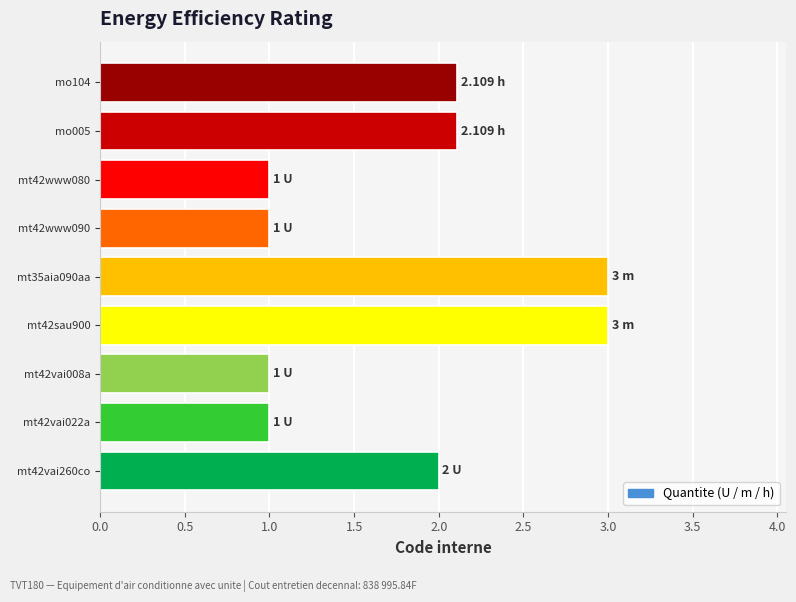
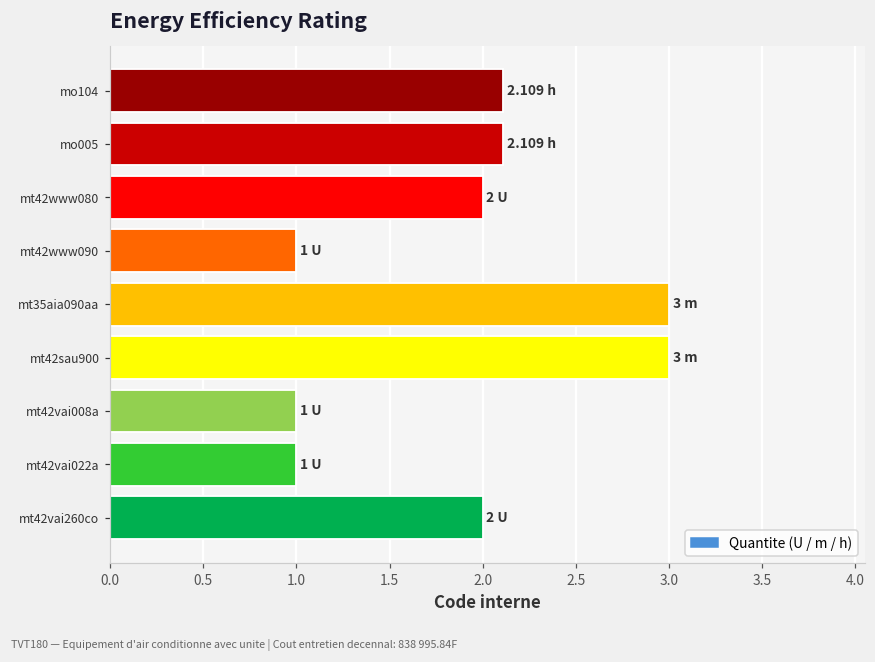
  {
    "mo104": 2.109,
    "mo005": 2.109,
-   "mt42www080": 1,
+   "mt42www080": 2,
    "mt42www090": 1,
    "mt35aia090aa": 3,
    "mt42sau900": 3,
    "mt42vai008a": 1,
    "mt42vai022a": 1,
    "mt42vai260co": 2
  }
